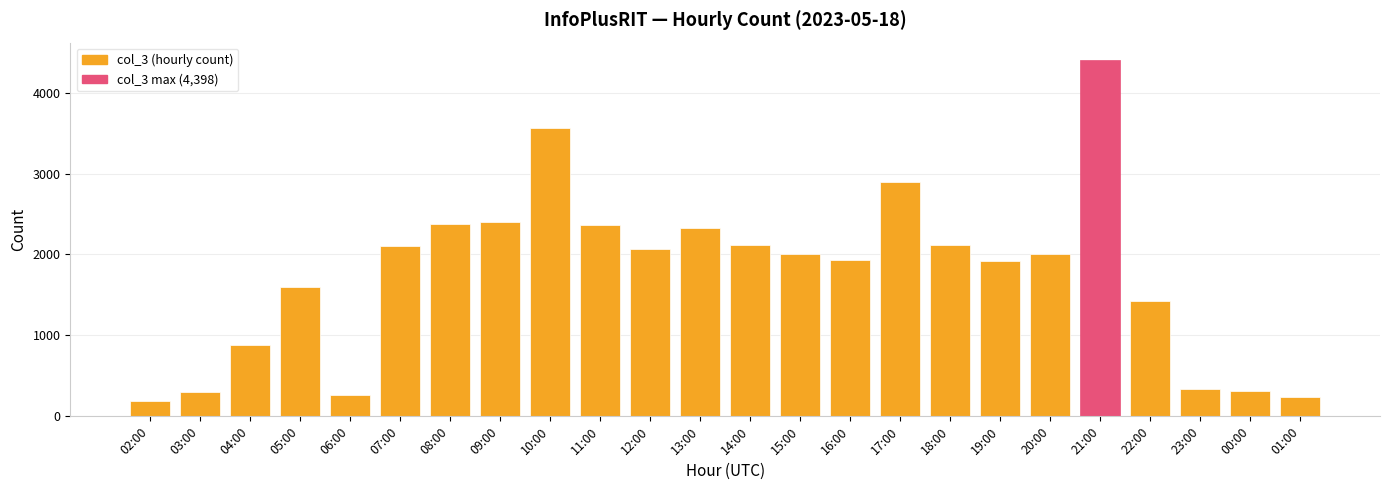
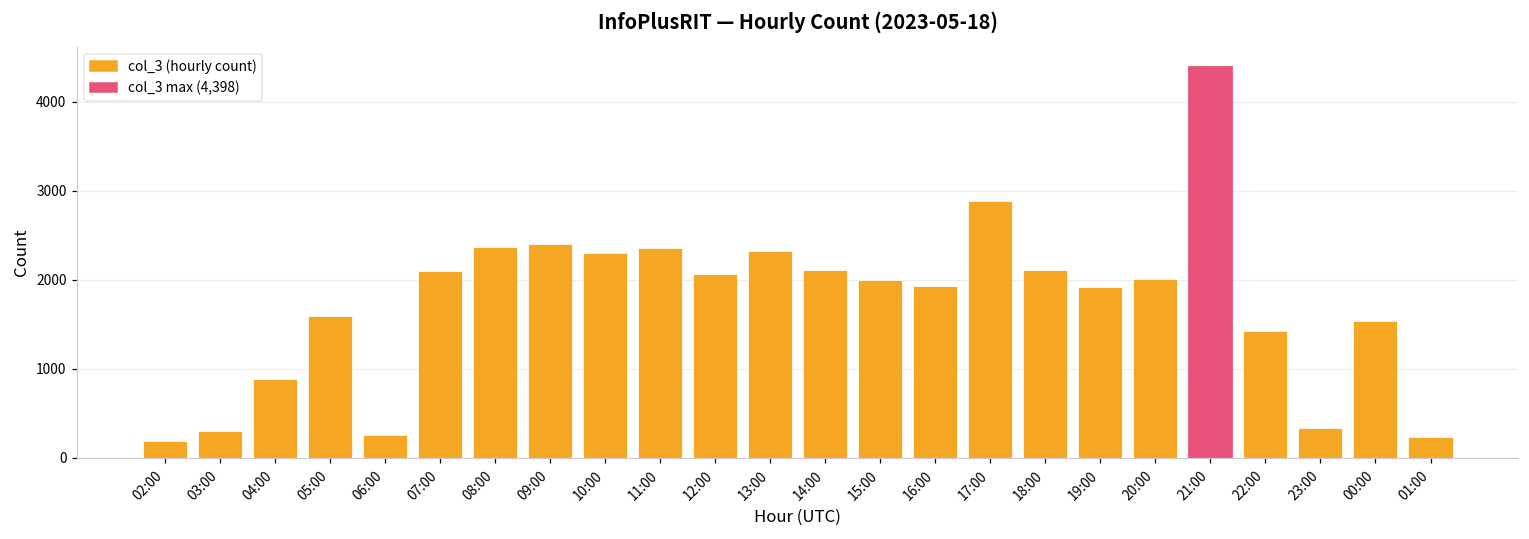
  {
    "02:00": 200,
    "03:00": 300,
    "04:00": 900,
    "05:00": 1600,
    "06:00": 300,
    "07:00": 2100,
    "08:00": 2400,
    "09:00": 2400,
-   "10:00": 3600,
+   "10:00": 2300,
    "11:00": 2400,
    "12:00": 2100,
    "13:00": 2300,
    "14:00": 2100,
    "15:00": 2000,
    "16:00": 1900,
    "17:00": 2900,
    "18:00": 2100,
    "19:00": 1900,
    "20:00": 2000,
    "21:00": 4400,
    "22:00": 1400,
    "23:00": 300,
-   "00:00": 300,
+   "00:00": 1500,
    "01:00": 200
  }
